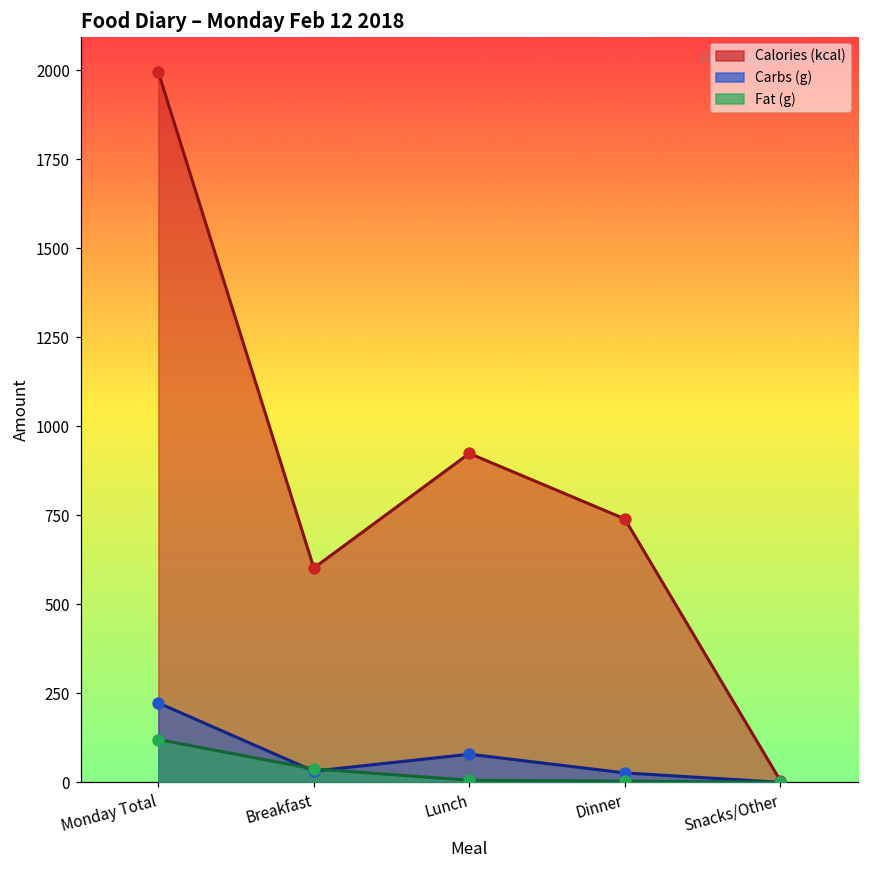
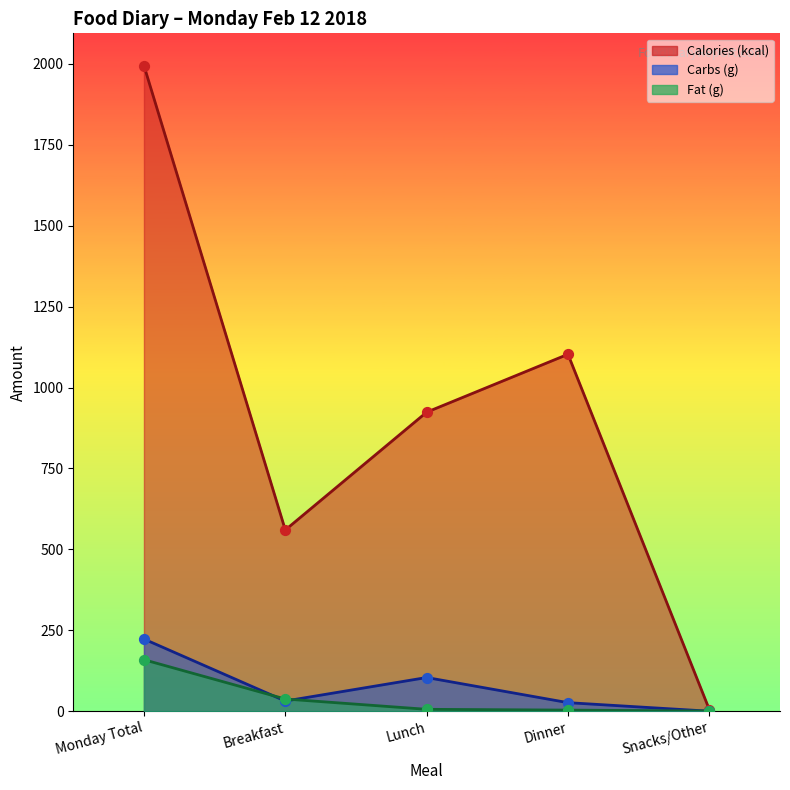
  {
    "Calories (kcal)": {
      "Monday Total": 2000,
-     "Breakfast": 600,
+     "Breakfast": 560,
      "Lunch": 920,
-     "Dinner": 740
+     "Dinner": 1100
    },
    "Carbs (g)": {
      "Monday Total": 220,
-     "Lunch": 80,
+     "Lunch": 100,
      "Dinner": 30
    },
    "Fat (g)": {
-     "Monday Total": 120,
+     "Monday Total": 160,
      "Lunch": 10,
      "Dinner": 0
    }
  }
